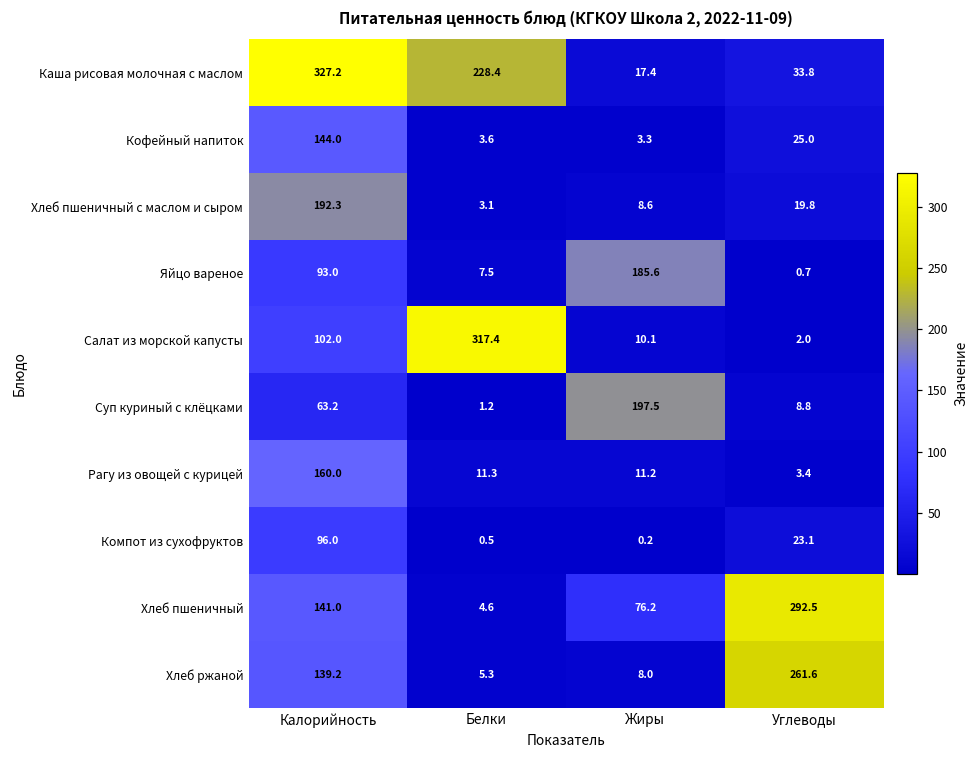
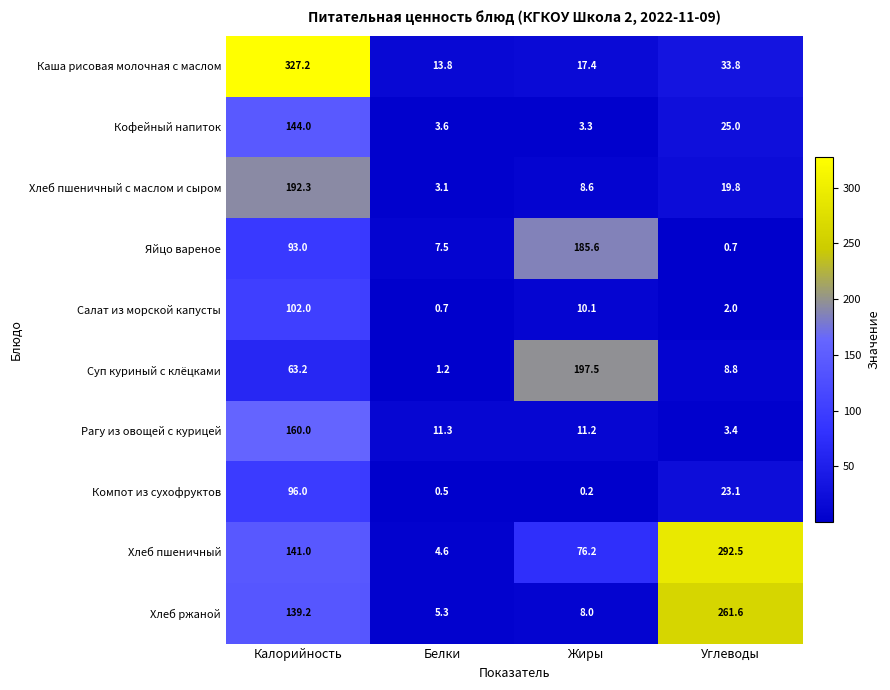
  {
    "Каша рисовая молочная с маслом": {
      "Калорийность": 327.2,
-     "Белки": 228.4,
+     "Белки": 13.8,
      "Жиры": 17.4,
      "Углеводы": 33.8
    },
    "Кофейный напиток": {
      "Калорийность": 144.0,
      "Белки": 3.6,
      "Жиры": 3.3,
      "Углеводы": 25.0
    },
    "Хлеб пшеничный с маслом и сыром": {
      "Калорийность": 192.3,
      "Белки": 3.1,
      "Жиры": 8.6,
      "Углеводы": 19.8
    },
    "Яйцо вареное": {
      "Калорийность": 93.0,
      "Белки": 7.5,
      "Жиры": 185.6,
      "Углеводы": 0.7
    },
    "Салат из морской капусты": {
      "Калорийность": 102.0,
-     "Белки": 317.4,
+     "Белки": 0.7,
      "Жиры": 10.1,
      "Углеводы": 2.0
    },
    "Суп куриный с клёцками": {
      "Калорийность": 63.2,
      "Белки": 1.2,
      "Жиры": 197.5,
      "Углеводы": 8.8
    },
    "Рагу из овощей с курицей": {
      "Калорийность": 160.0,
      "Белки": 11.3,
      "Жиры": 11.2,
      "Углеводы": 3.4
    },
    "Компот из сухофруктов": {
      "Калорийность": 96.0,
      "Белки": 0.5,
      "Жиры": 0.2,
      "Углеводы": 23.1
    },
    "Хлеб пшеничный": {
      "Калорийность": 141.0,
      "Белки": 4.6,
      "Жиры": 76.2,
      "Углеводы": 292.5
    },
    "Хлеб ржаной": {
      "Калорийность": 139.2,
      "Белки": 5.3,
      "Жиры": 8.0,
      "Углеводы": 261.6
    }
  }
